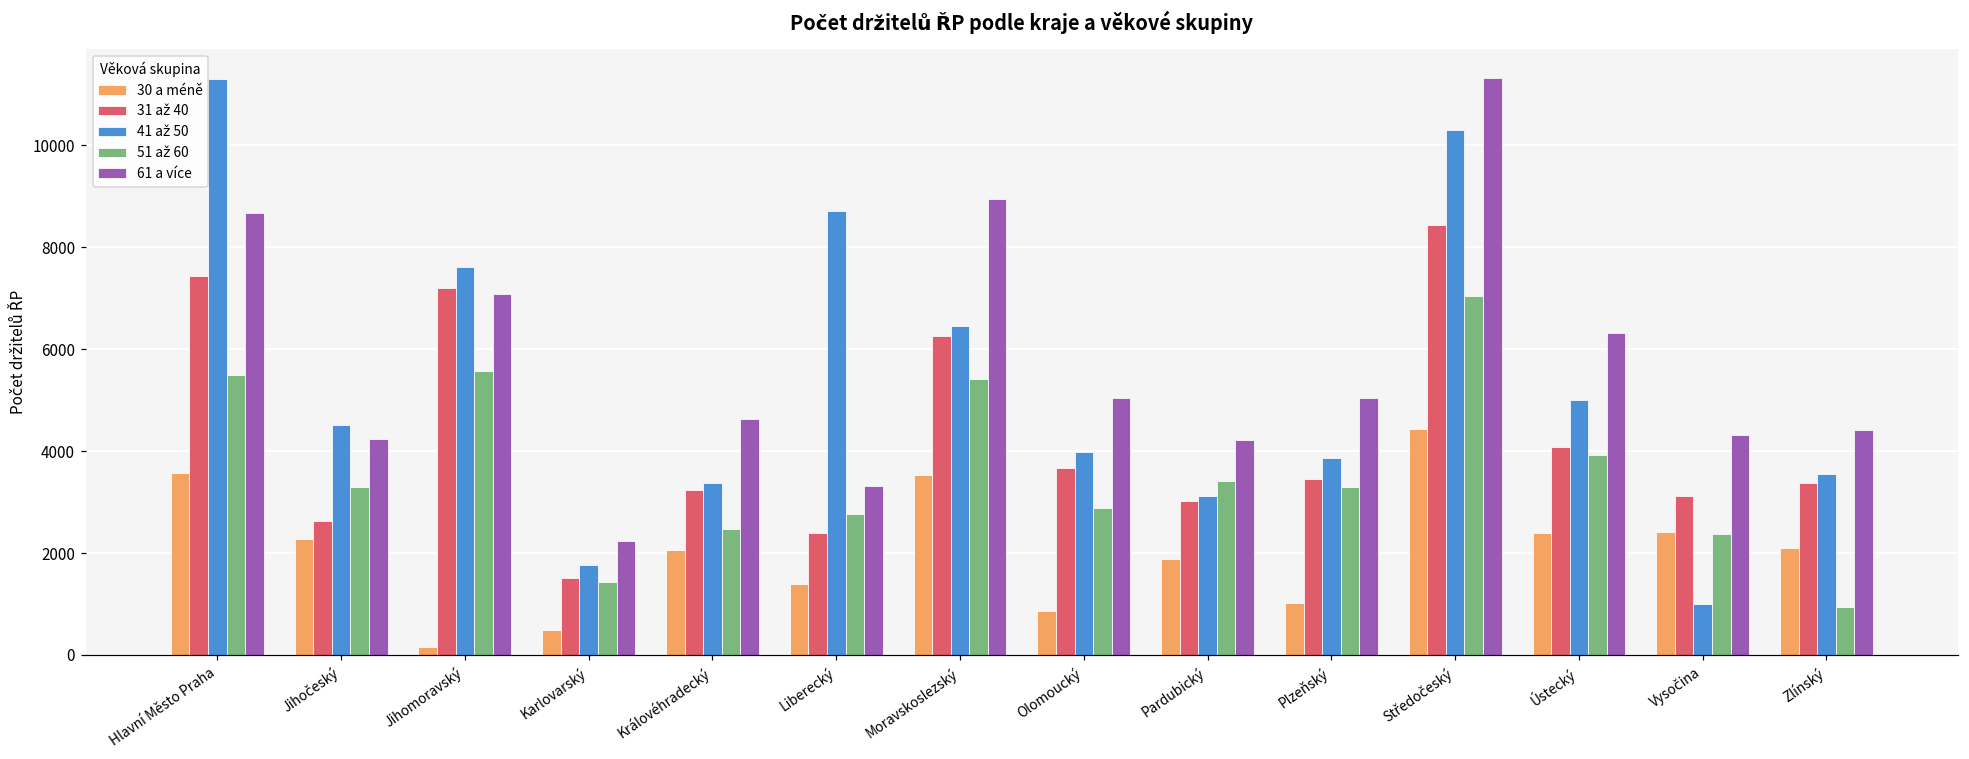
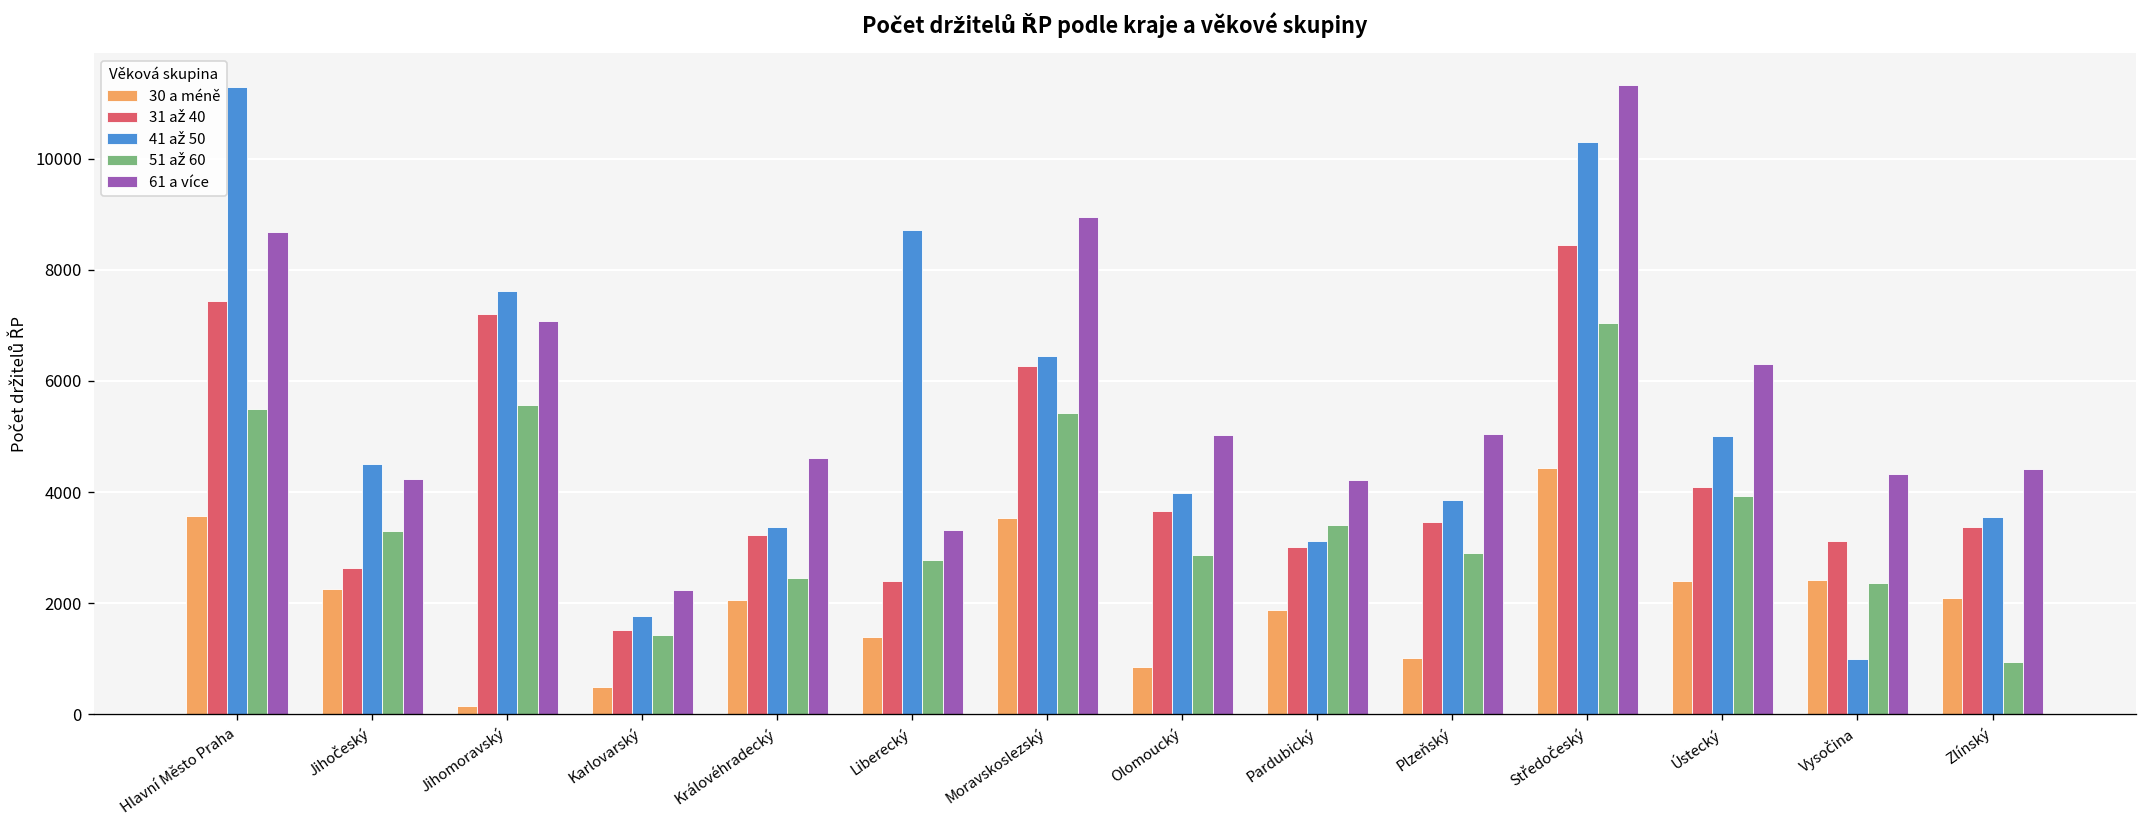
  {
    "30 a méně": {
      "Hlavní Město Praha": 3600,
      "Jihočeský": 2300,
      "Jihomoravský": 200,
      "Karlovarský": 500,
      "Královéhradecký": 2100,
      "Liberecký": 1400,
      "Moravskoslezský": 3500,
      "Olomoucký": 900,
      "Pardubický": 1900,
      "Plzeňský": 1000,
      "Středočeský": 4400,
      "Ústecký": 2400,
      "Vysočina": 2400,
      "Zlínský": 2100
    },
    "31 až 40": {
      "Hlavní Město Praha": 7400,
      "Jihočeský": 2600,
      "Jihomoravský": 7200,
      "Karlovarský": 1500,
      "Královéhradecký": 3200,
      "Liberecký": 2400,
      "Moravskoslezský": 6300,
      "Olomoucký": 3700,
      "Pardubický": 3000,
      "Plzeňský": 3500,
      "Středočeský": 8400,
      "Ústecký": 4100,
      "Vysočina": 3100,
      "Zlínský": 3400
    },
    "41 až 50": {
      "Hlavní Město Praha": 11300,
      "Jihočeský": 4500,
      "Jihomoravský": 7600,
      "Karlovarský": 1800,
      "Královéhradecký": 3400,
      "Liberecký": 8700,
      "Moravskoslezský": 6400,
      "Olomoucký": 4000,
      "Pardubický": 3100,
      "Plzeňský": 3900,
      "Středočeský": 10300,
      "Ústecký": 5000,
      "Vysočina": 1000,
      "Zlínský": 3600
    },
    "51 až 60": {
      "Hlavní Město Praha": 5500,
      "Jihočeský": 3300,
      "Jihomoravský": 5600,
      "Karlovarský": 1400,
      "Královéhradecký": 2500,
      "Liberecký": 2800,
      "Moravskoslezský": 5400,
      "Olomoucký": 2900,
      "Pardubický": 3400,
-     "Plzeňský": 3300,
+     "Plzeňský": 2900,
      "Středočeský": 7000,
      "Ústecký": 3900,
      "Vysočina": 2400,
      "Zlínský": 900
    },
    "61 a více": {
      "Hlavní Město Praha": 8700,
      "Jihočeský": 4200,
      "Jihomoravský": 7100,
      "Karlovarský": 2200,
      "Královéhradecký": 4600,
      "Liberecký": 3300,
      "Moravskoslezský": 8900,
      "Olomoucký": 5000,
      "Pardubický": 4200,
      "Plzeňský": 5000,
      "Středočeský": 11300,
      "Ústecký": 6300,
      "Vysočina": 4300,
      "Zlínský": 4400
    }
  }
